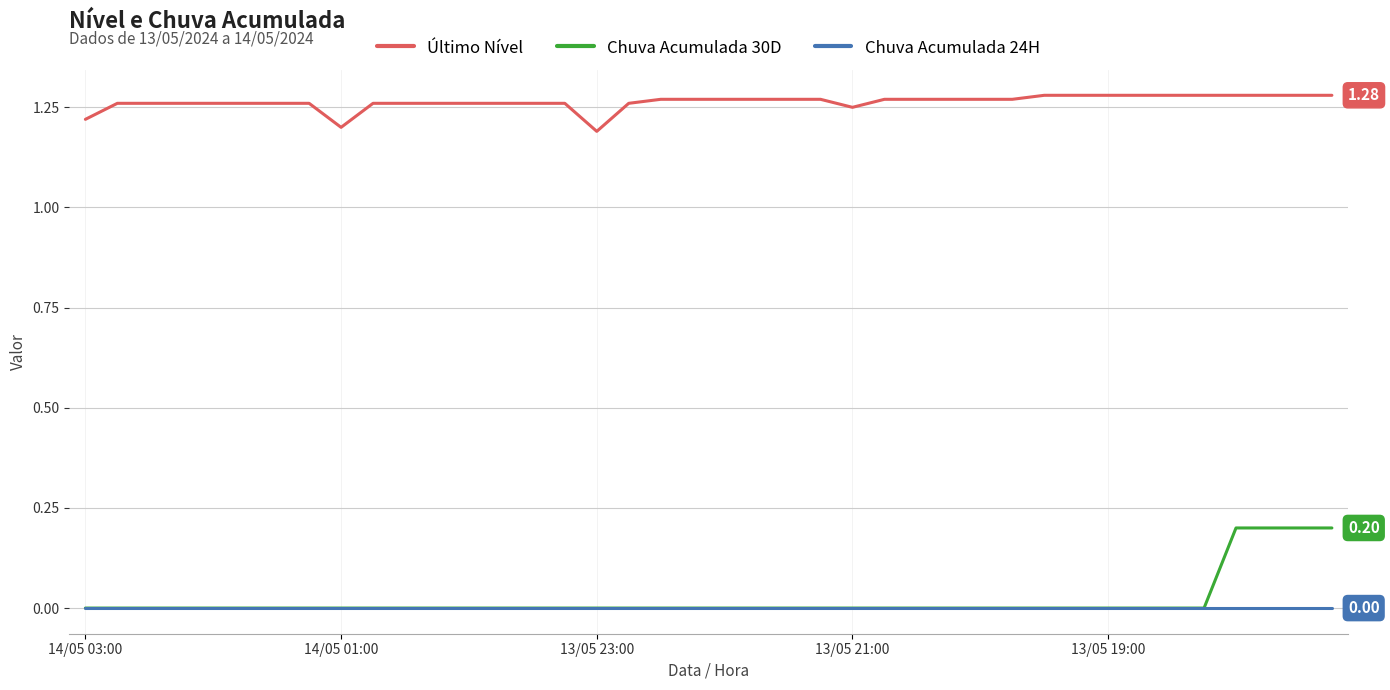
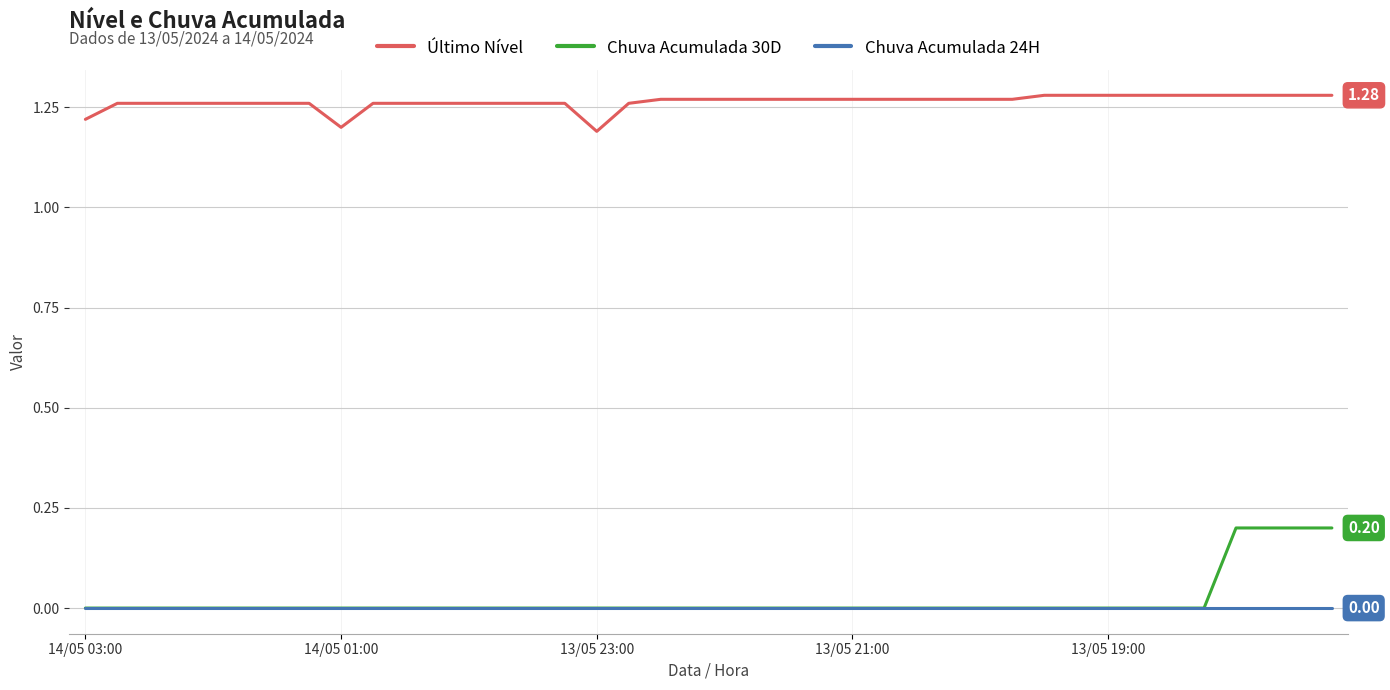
  {
    "Último Nível": {
      "14/05 03:00": 1.22,
      "14/05 01:00": 1.20,
      "13/05 23:00": 1.19,
-     "13/05 21:00": 1.25,
+     "13/05 21:00": 1.27,
      "13/05 19:00": 1.28
    }
  }
